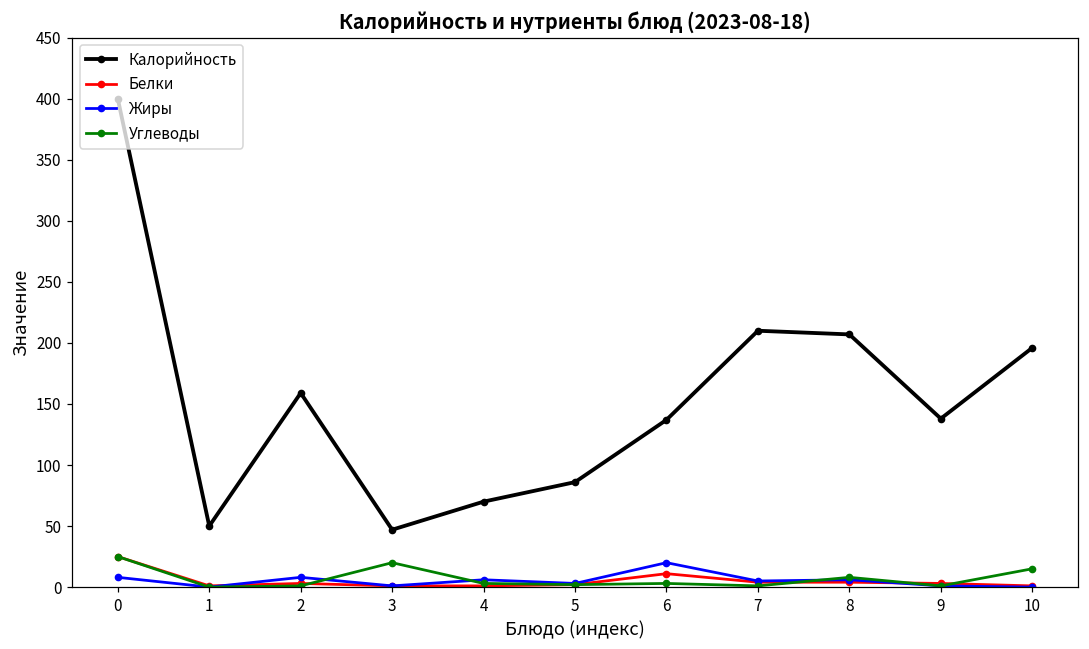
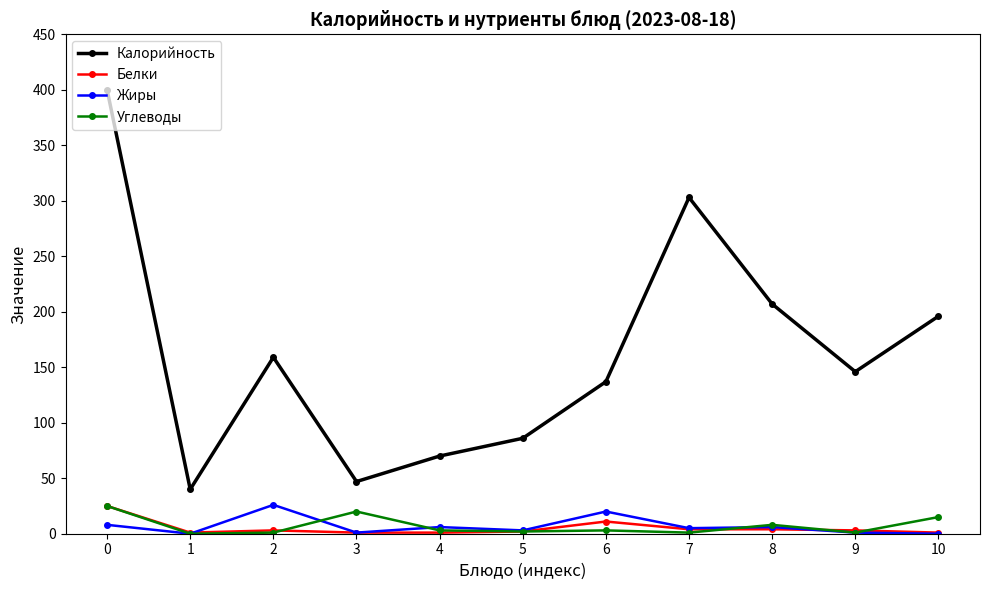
  {
    "Калорийность": {
-     "1": 50,
+     "1": 40,
      "2": 159,
      "3": 47,
      "4": 70,
      "5": 86,
      "6": 137,
-     "7": 210,
+     "7": 303,
      "8": 207,
-     "9": 138,
+     "9": 146,
      "10": 196
    },
    "Белки": {
      "6": 11
    },
    "Жиры": {
      "0": 8,
-     "2": 8,
+     "2": 26,
      "4": 6,
      "6": 20
    },
    "Углеводы": {
      "3": 20,
      "6": 3,
      "7": 1,
      "10": 15
    }
  }
